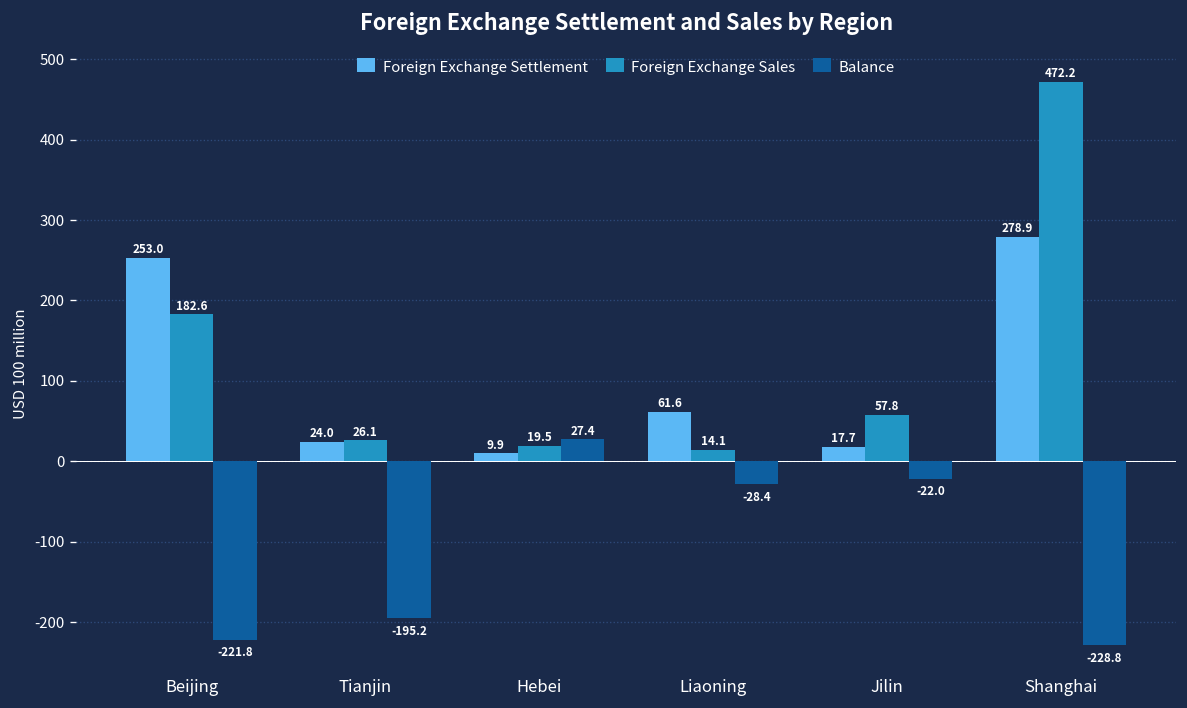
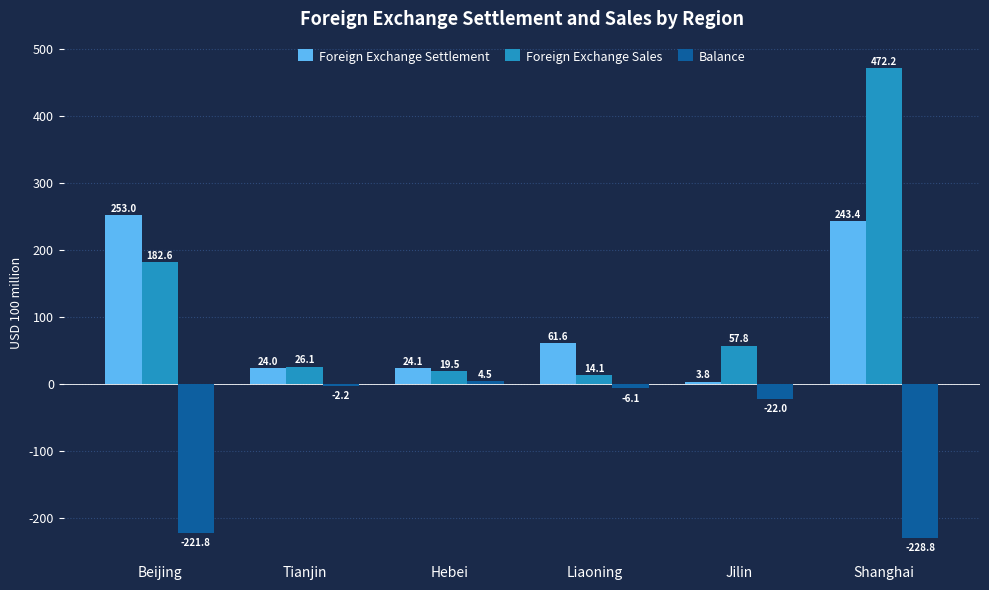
  {
    "Foreign Exchange Settlement": {
      "Beijing": 253.0,
      "Tianjin": 24.0,
-     "Hebei": 9.9,
+     "Hebei": 24.1,
      "Liaoning": 61.6,
-     "Jilin": 17.7,
-     "Shanghai": 278.9
+     "Jilin": 3.8,
+     "Shanghai": 243.4
    },
    "Foreign Exchange Sales": {
      "Beijing": 182.6,
      "Tianjin": 26.1,
      "Hebei": 19.5,
      "Liaoning": 14.1,
      "Jilin": 57.8,
      "Shanghai": 472.2
    },
    "Balance": {
      "Beijing": -221.8,
-     "Tianjin": -195.2,
-     "Hebei": 27.4,
-     "Liaoning": -28.4,
+     "Tianjin": -2.2,
+     "Hebei": 4.5,
+     "Liaoning": -6.1,
      "Jilin": -22.0,
      "Shanghai": -228.8
    }
  }
